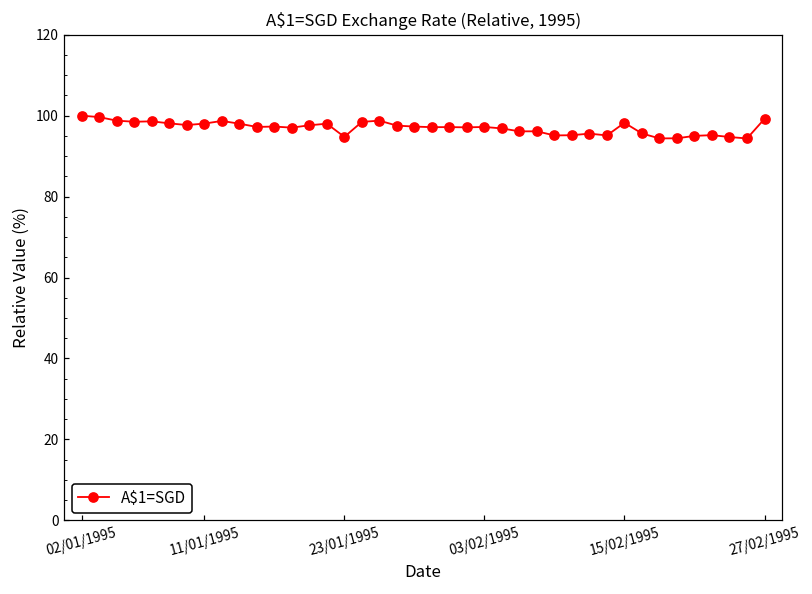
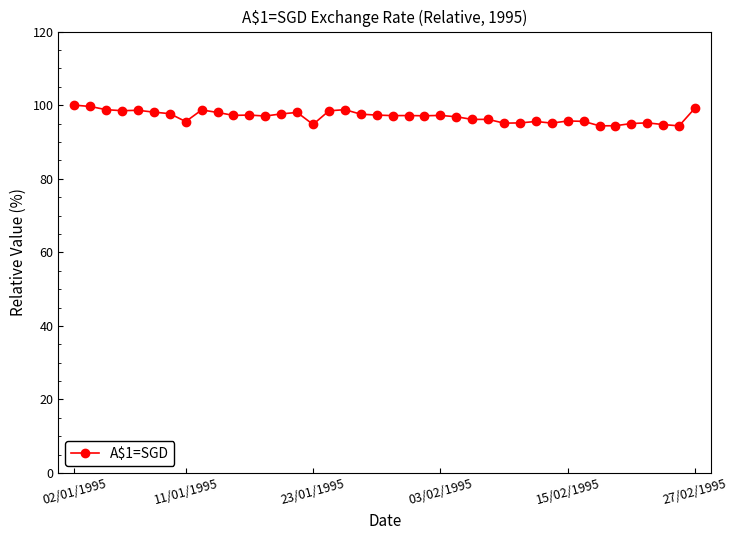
  {
    "02/01/1995": 100,
-   "11/01/1995": 98,
+   "11/01/1995": 96,
    "23/01/1995": 95,
    "03/02/1995": 97,
-   "15/02/1995": 98,
+   "15/02/1995": 96,
    "27/02/1995": 99
  }
